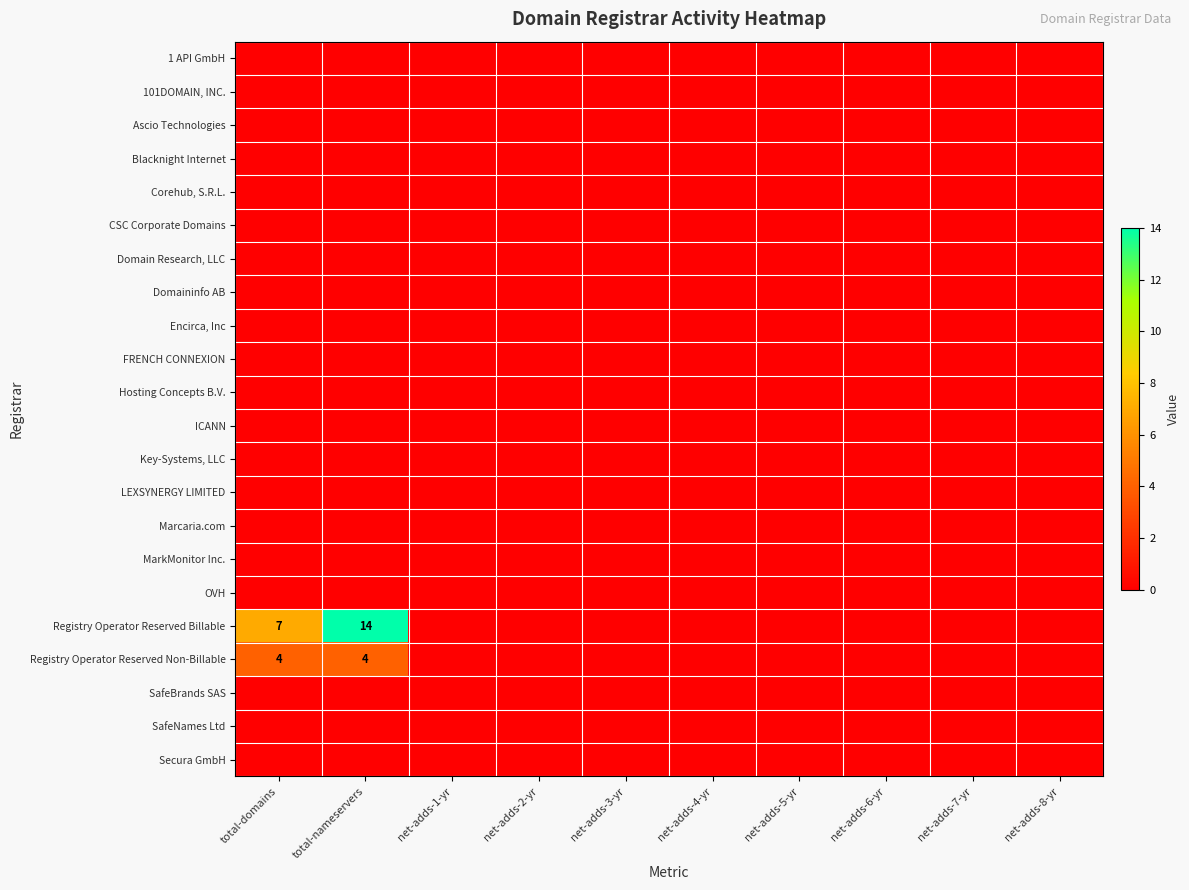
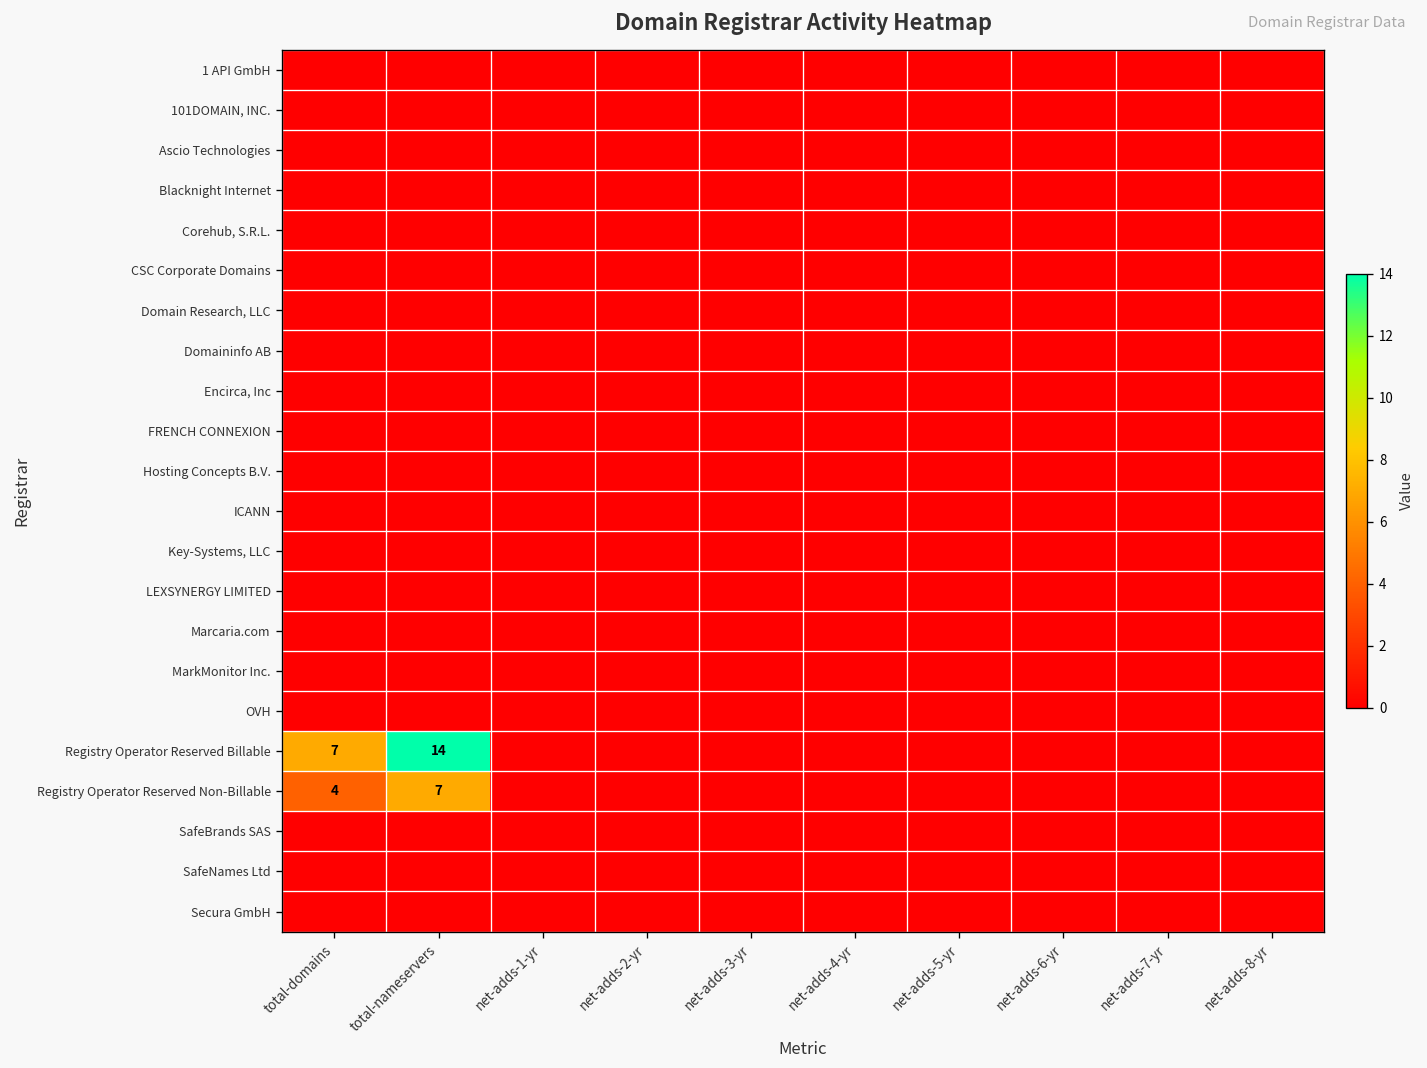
  {
    "Registry Operator Reserved Billable": {
      "total-domains": 7,
      "total-nameservers": 14
    },
    "Registry Operator Reserved Non-Billable": {
      "total-domains": 4,
-     "total-nameservers": 4
+     "total-nameservers": 7
    }
  }
